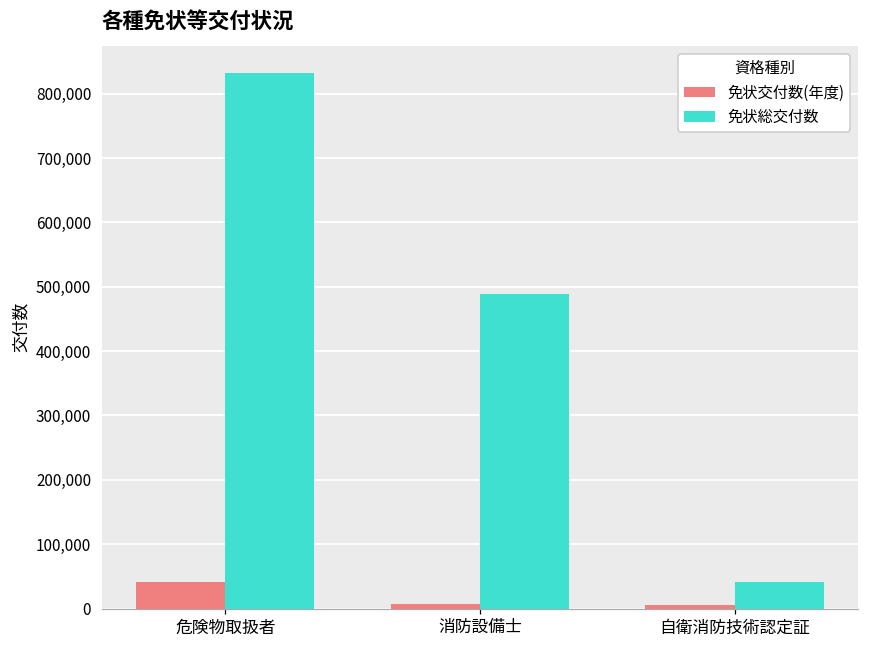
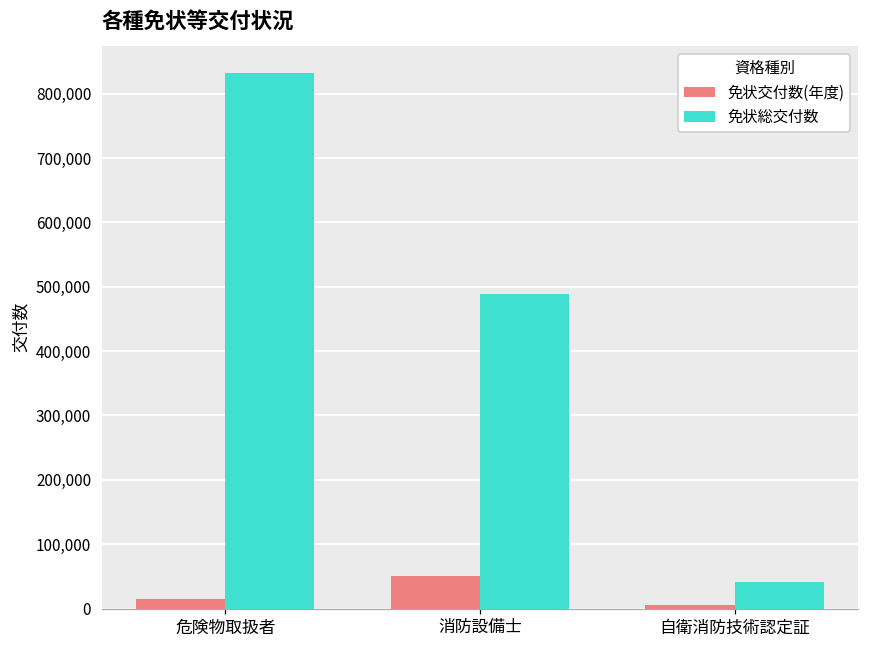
  {
    "免状交付数(年度)": {
-     "危険物取扱者": "40,000",
-     "消防設備士": "10,000",
+     "危険物取扱者": "10,000",
+     "消防設備士": "50,000",
      "自衛消防技術認定証": "10,000"
    },
    "免状総交付数": {
      "危険物取扱者": "830,000",
      "消防設備士": "490,000",
      "自衛消防技術認定証": "40,000"
    }
  }
